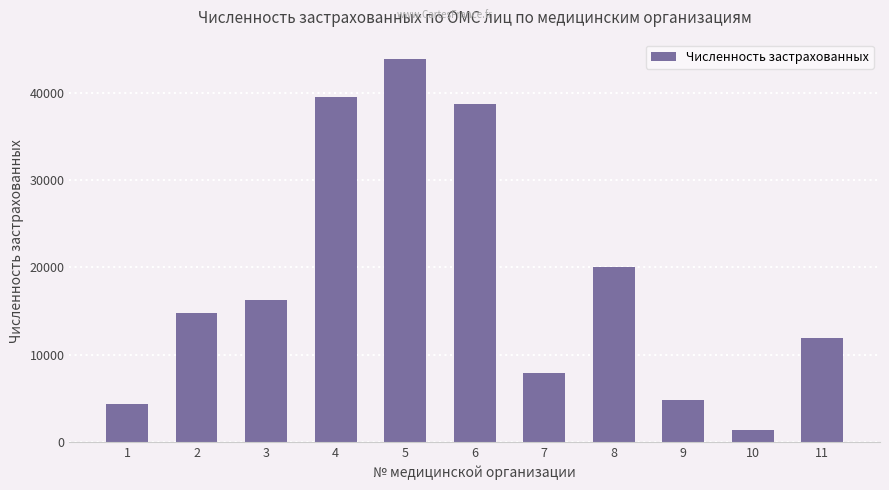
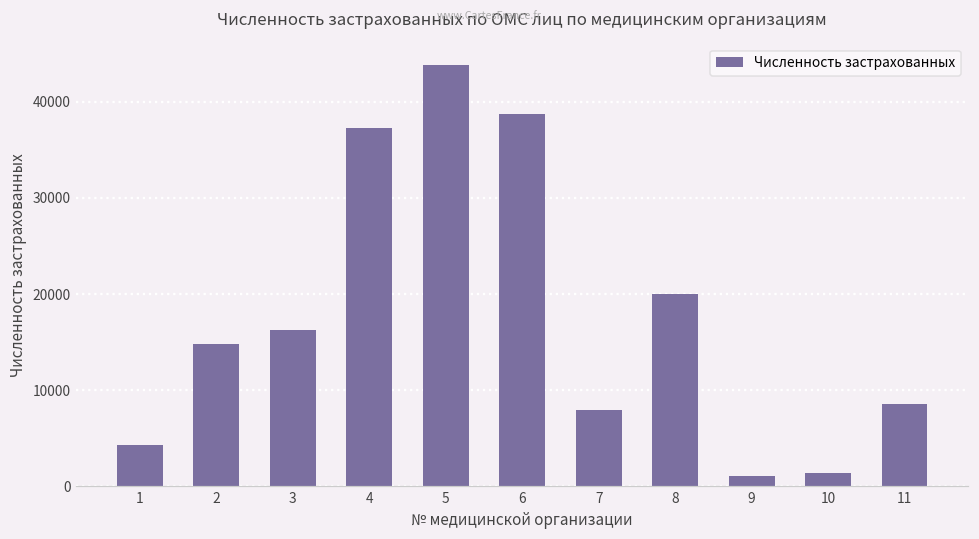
  {
    "1": 4000,
    "2": 15000,
    "3": 16000,
-   "4": 40000,
+   "4": 37000,
    "5": 44000,
    "6": 39000,
    "7": 8000,
    "8": 20000,
-   "9": 5000,
+   "9": 1000,
    "10": 1000,
-   "11": 12000
+   "11": 9000
  }
